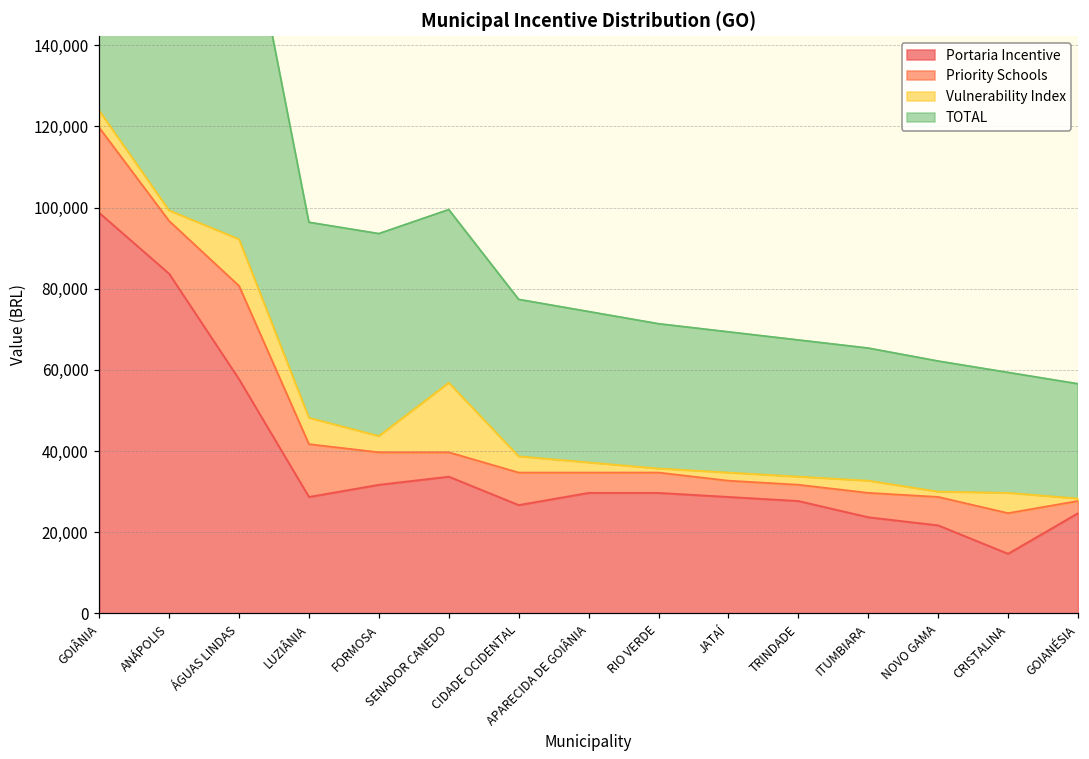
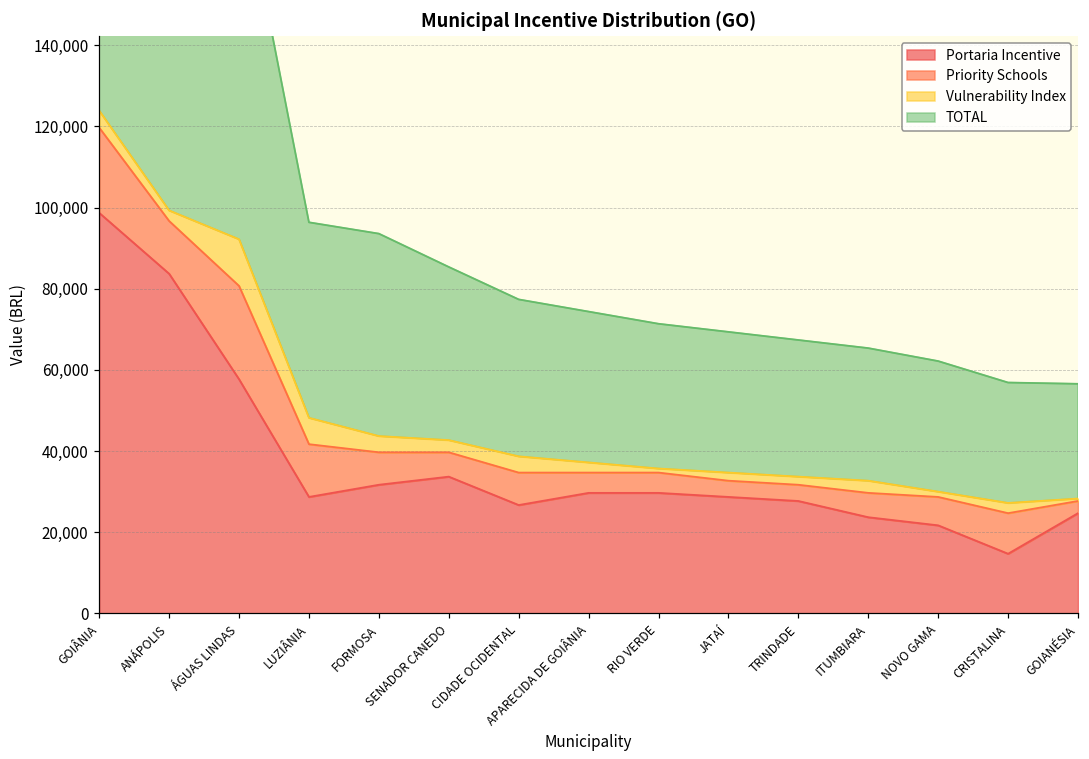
  {
    "Vulnerability Index": {
      "GOIÂNIA": "4,000",
      "ANÁPOLIS": "3,000",
      "ÁGUAS LINDAS": "12,000",
      "LUZIÂNIA": "7,000",
      "FORMOSA": "4,000",
-     "SENADOR CANEDO": "17,000",
+     "SENADOR CANEDO": "3,000",
      "CIDADE OCIDENTAL": "4,000",
      "APARECIDA DE GOIÂNIA": "3,000",
      "RIO VERDE": "1,000",
      "JATAÍ": "2,000",
      "TRINDADE": "2,000",
      "ITUMBIARA": "3,000",
      "NOVO GAMA": "1,000",
-     "CRISTALINA": "5,000"
+     "CRISTALINA": "3,000"
    },
    "TOTAL": {
      "LUZIÂNIA": "48,000",
      "FORMOSA": "50,000",
      "SENADOR CANEDO": "43,000",
      "CIDADE OCIDENTAL": "39,000",
      "APARECIDA DE GOIÂNIA": "37,000",
      "RIO VERDE": "36,000",
      "JATAÍ": "35,000",
      "TRINDADE": "34,000",
      "ITUMBIARA": "33,000",
      "NOVO GAMA": "32,000",
      "CRISTALINA": "30,000",
      "GOIANÉSIA": "28,000"
    }
  }
